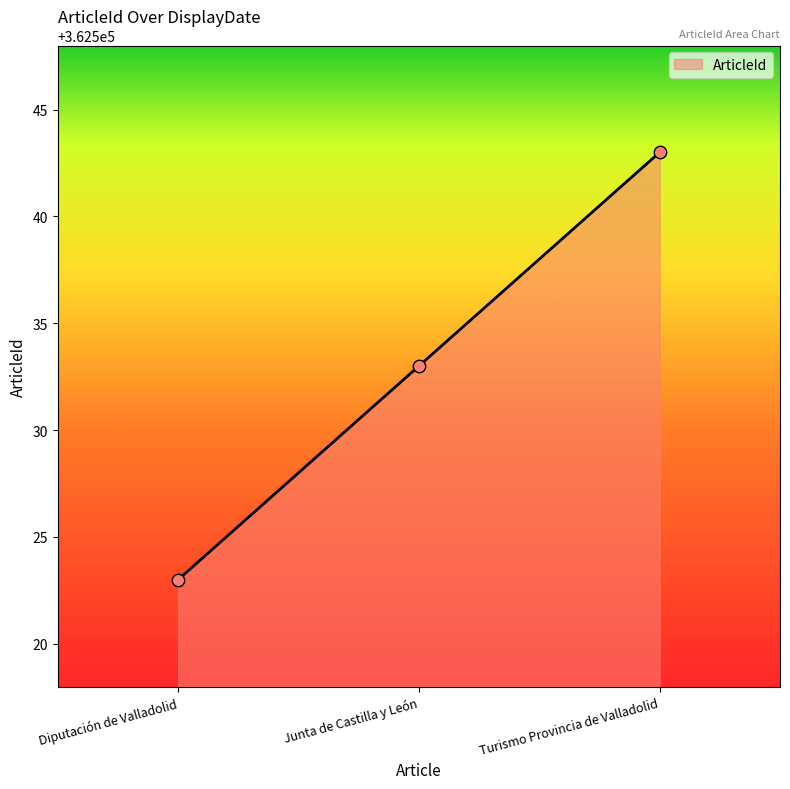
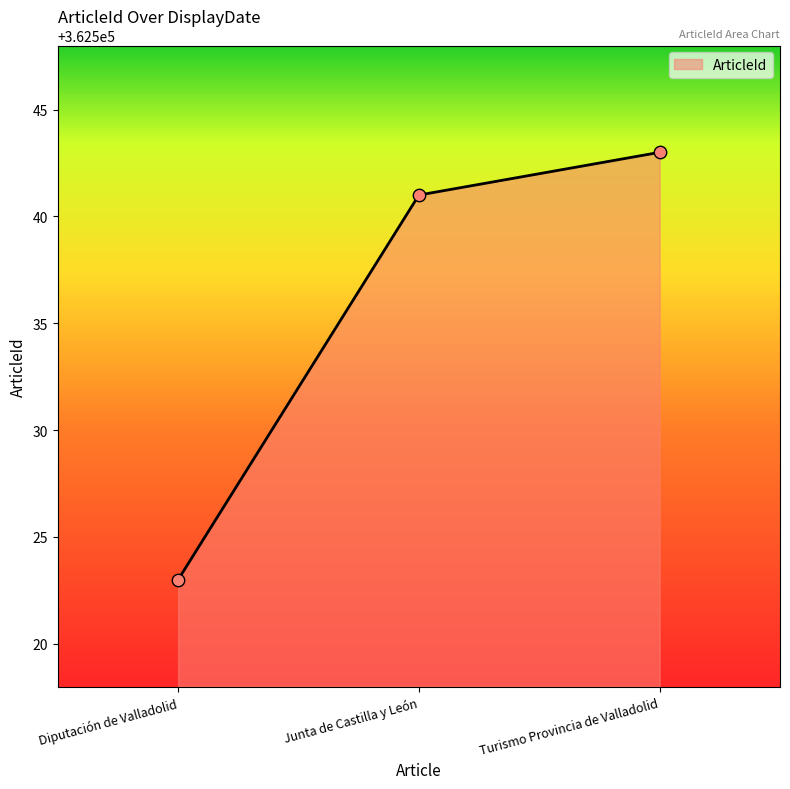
  {
    "Diputación de Valladolid": 362523,
-   "Junta de Castilla y León": 362533,
+   "Junta de Castilla y León": 362541,
    "Turismo Provincia de Valladolid": 362543
  }
